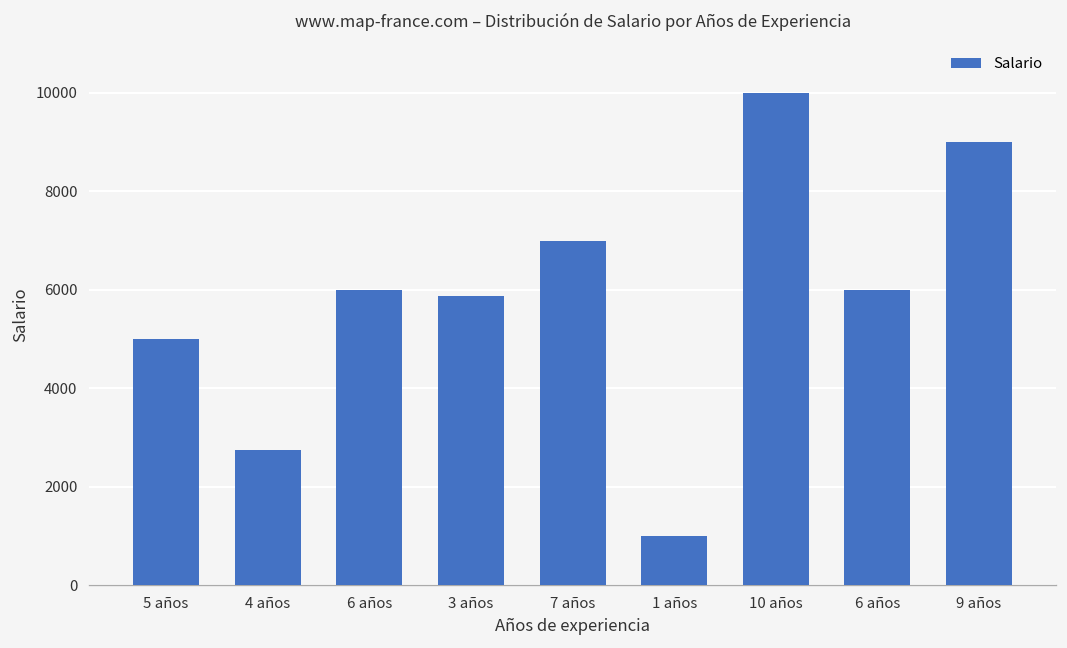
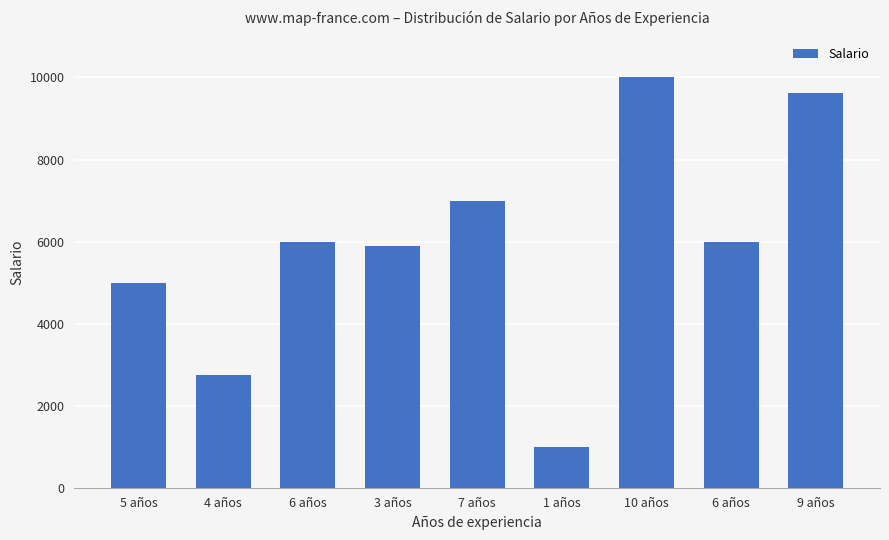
  {
    "5 años": 5000,
    "4 años": 2800,
    "3 años": 5900,
    "7 años": 7000,
    "1 años": 1000,
    "10 años": 10000,
-   "9 años": 9000
+   "9 años": 9600
  }
